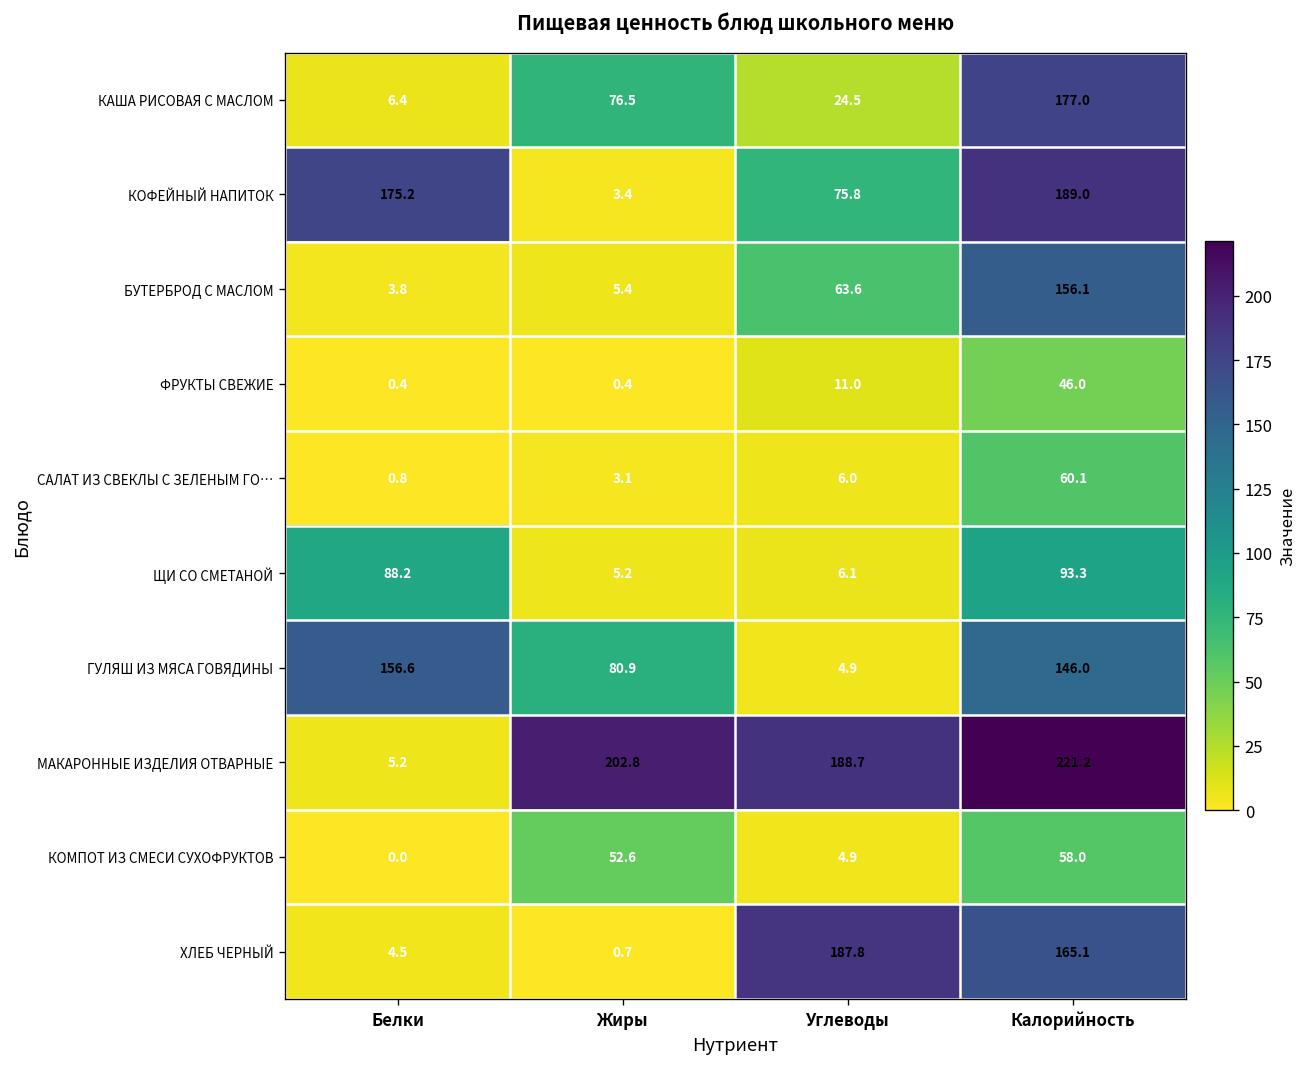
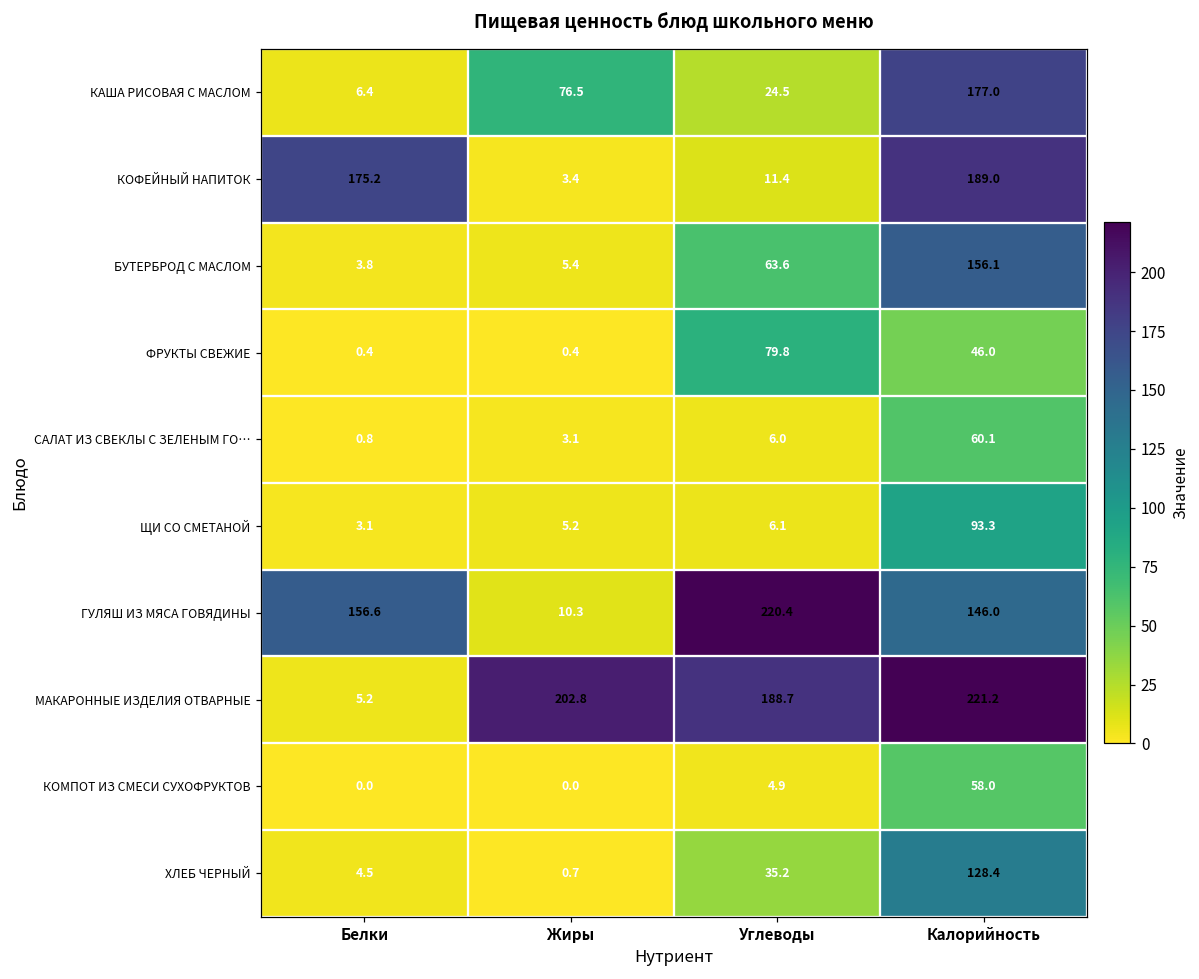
  {
    "КАША РИСОВАЯ С МАСЛОМ": {
      "Белки": 6.4,
      "Жиры": 76.5,
      "Углеводы": 24.5,
      "Калорийность": 177.0
    },
    "КОФЕЙНЫЙ НАПИТОК": {
      "Белки": 175.2,
      "Жиры": 3.4,
-     "Углеводы": 75.8,
+     "Углеводы": 11.4,
      "Калорийность": 189.0
    },
    "БУТЕРБРОД С МАСЛОМ": {
      "Белки": 3.8,
      "Жиры": 5.4,
      "Углеводы": 63.6,
      "Калорийность": 156.1
    },
    "ФРУКТЫ СВЕЖИЕ": {
      "Белки": 0.4,
      "Жиры": 0.4,
-     "Углеводы": 11.0,
+     "Углеводы": 79.8,
      "Калорийность": 46.0
    },
    "САЛАТ ИЗ СВЕКЛЫ С ЗЕЛЕНЫМ ГО…": {
      "Белки": 0.8,
      "Жиры": 3.1,
      "Углеводы": 6.0,
      "Калорийность": 60.1
    },
    "ЩИ СО СМЕТАНОЙ": {
-     "Белки": 88.2,
+     "Белки": 3.1,
      "Жиры": 5.2,
      "Углеводы": 6.1,
      "Калорийность": 93.3
    },
    "ГУЛЯШ ИЗ МЯСА ГОВЯДИНЫ": {
      "Белки": 156.6,
-     "Жиры": 80.9,
-     "Углеводы": 4.9,
+     "Жиры": 10.3,
+     "Углеводы": 220.4,
      "Калорийность": 146.0
    },
    "МАКАРОННЫЕ ИЗДЕЛИЯ ОТВАРНЫЕ": {
      "Белки": 5.2,
      "Жиры": 202.8,
      "Углеводы": 188.7,
      "Калорийность": 221.2
    },
    "КОМПОТ ИЗ СМЕСИ СУХОФРУКТОВ": {
      "Белки": 0.0,
-     "Жиры": 52.6,
+     "Жиры": 0.0,
      "Углеводы": 4.9,
      "Калорийность": 58.0
    },
    "ХЛЕБ ЧЕРНЫЙ": {
      "Белки": 4.5,
      "Жиры": 0.7,
-     "Углеводы": 187.8,
-     "Калорийность": 165.1
+     "Углеводы": 35.2,
+     "Калорийность": 128.4
    }
  }
